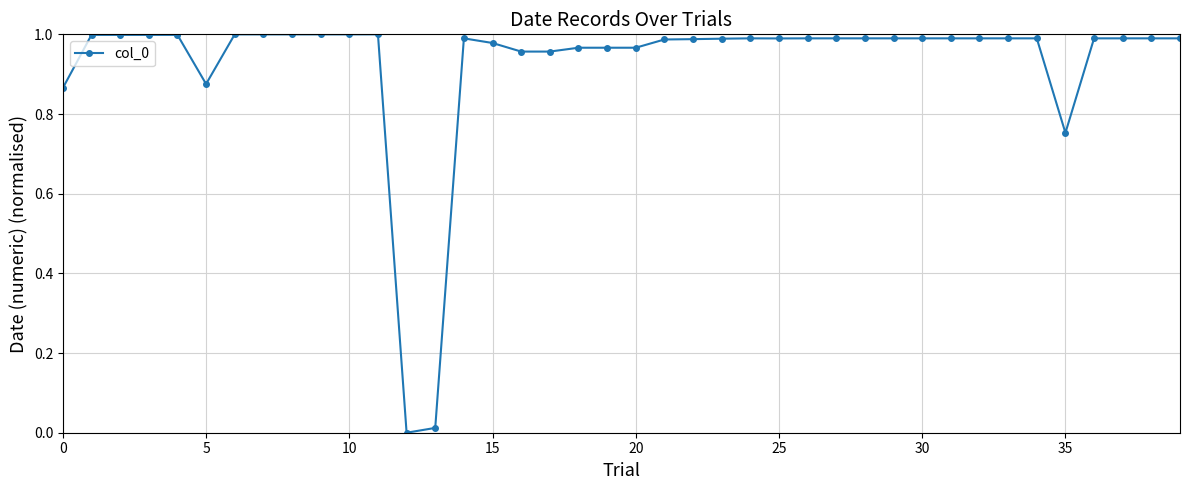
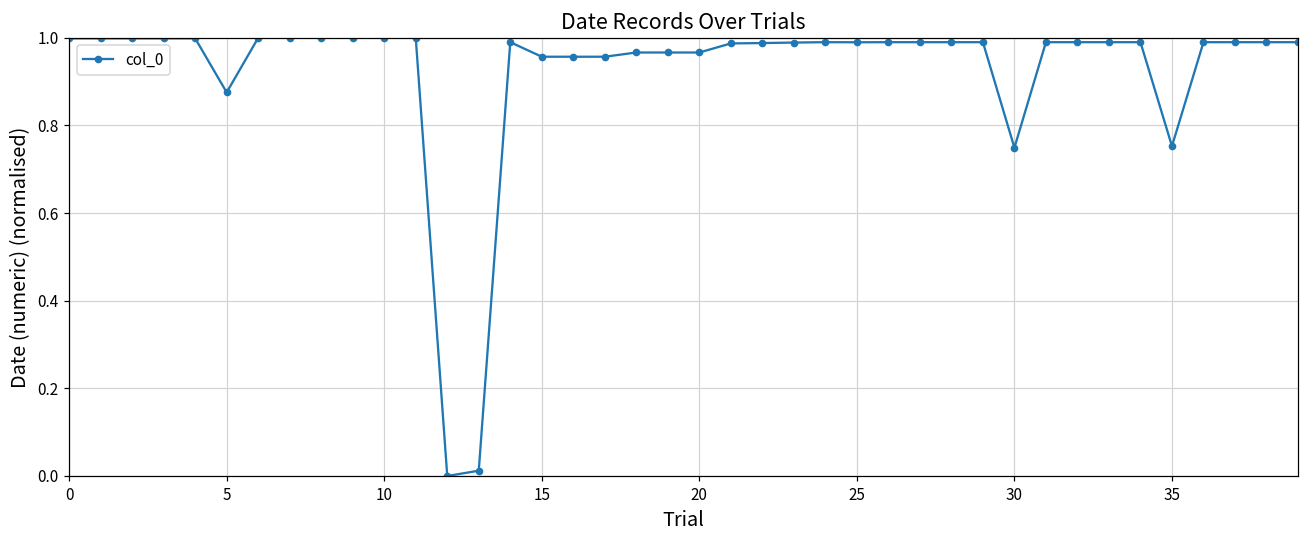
  {
-   "0": 0.87,
+   "0": 1.00,
    "5": 0.88,
    "10": 1.00,
-   "15": 0.98,
+   "15": 0.96,
    "20": 0.97,
    "25": 0.99,
-   "30": 0.99,
+   "30": 0.75,
    "35": 0.75
  }
